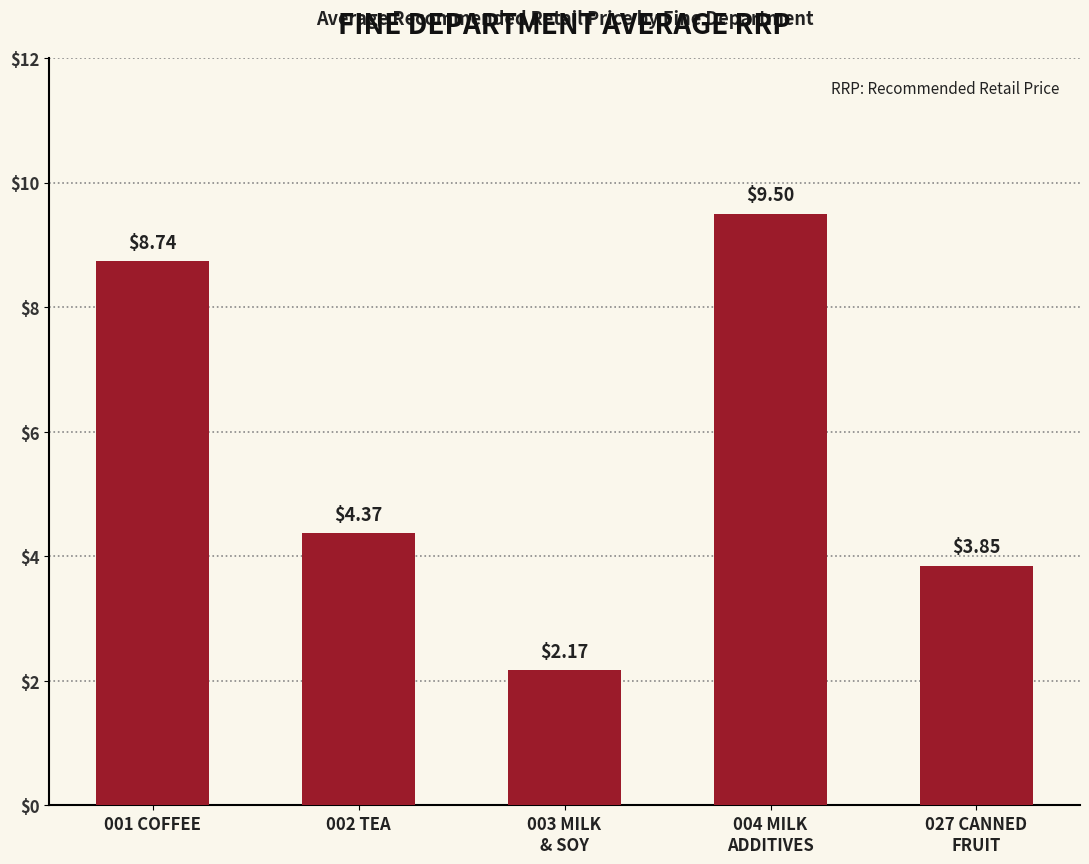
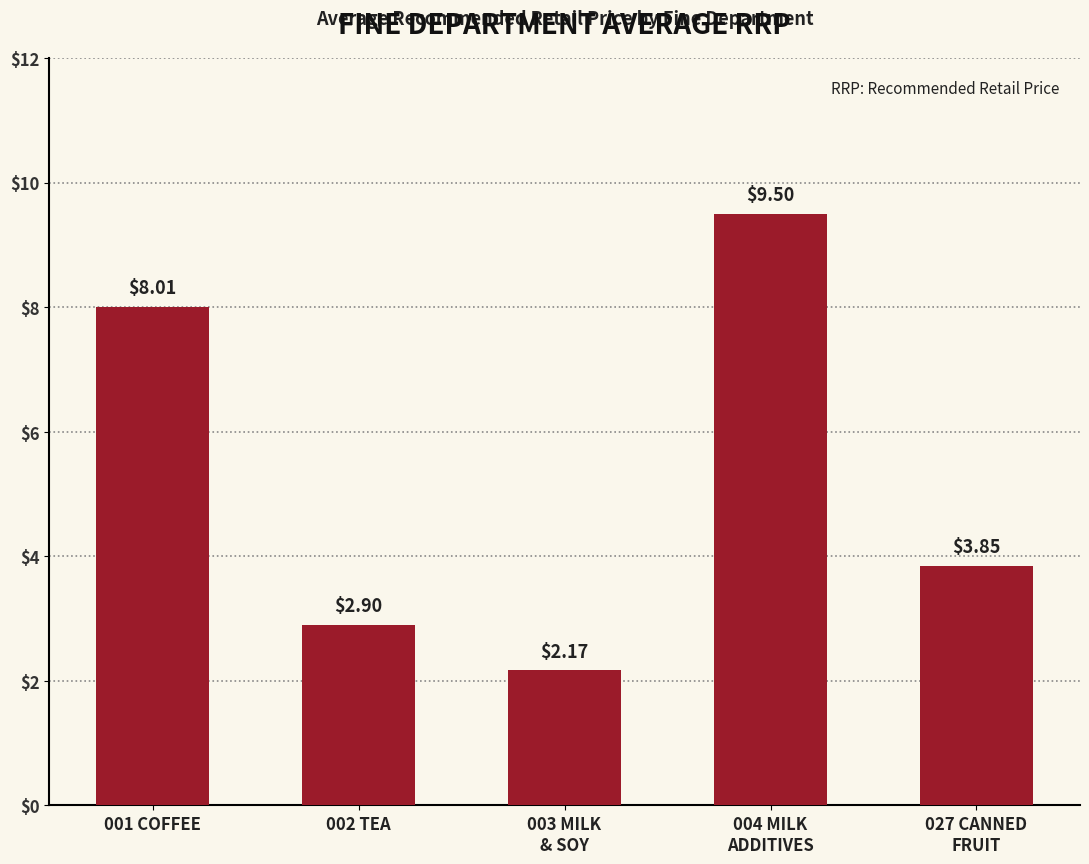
  {
-   "001 COFFEE": "$8.74",
-   "002 TEA": "$4.37",
+   "001 COFFEE": "$8.01",
+   "002 TEA": "$2.90",
    "003 MILK & SOY": "$2.17",
    "004 MILK ADDITIVES": "$9.50",
    "027 CANNED FRUIT": "$3.85"
  }
